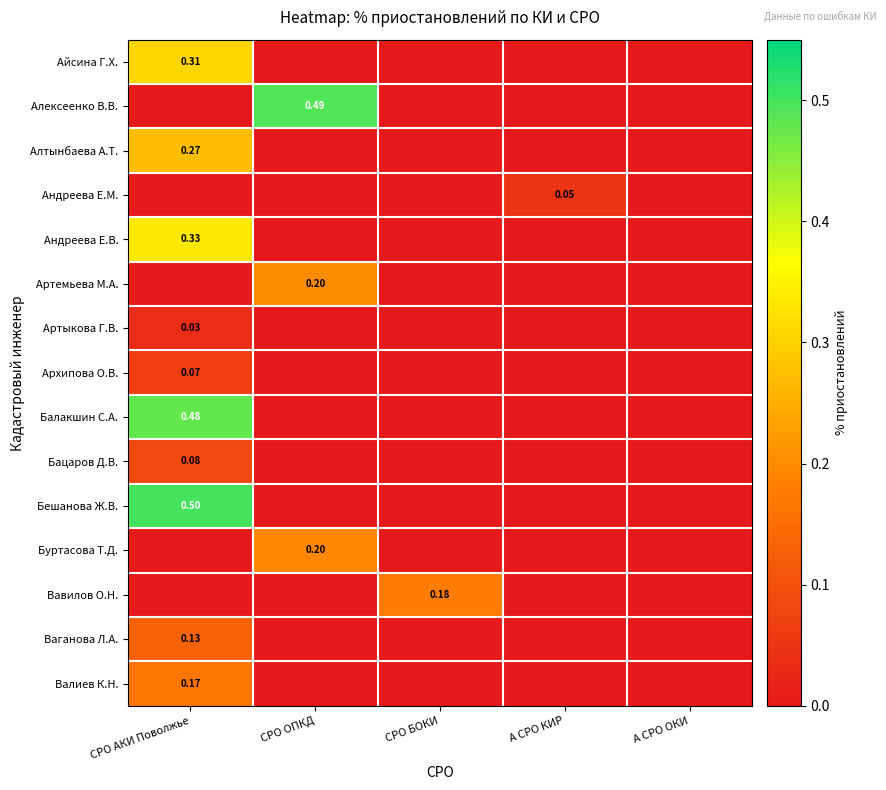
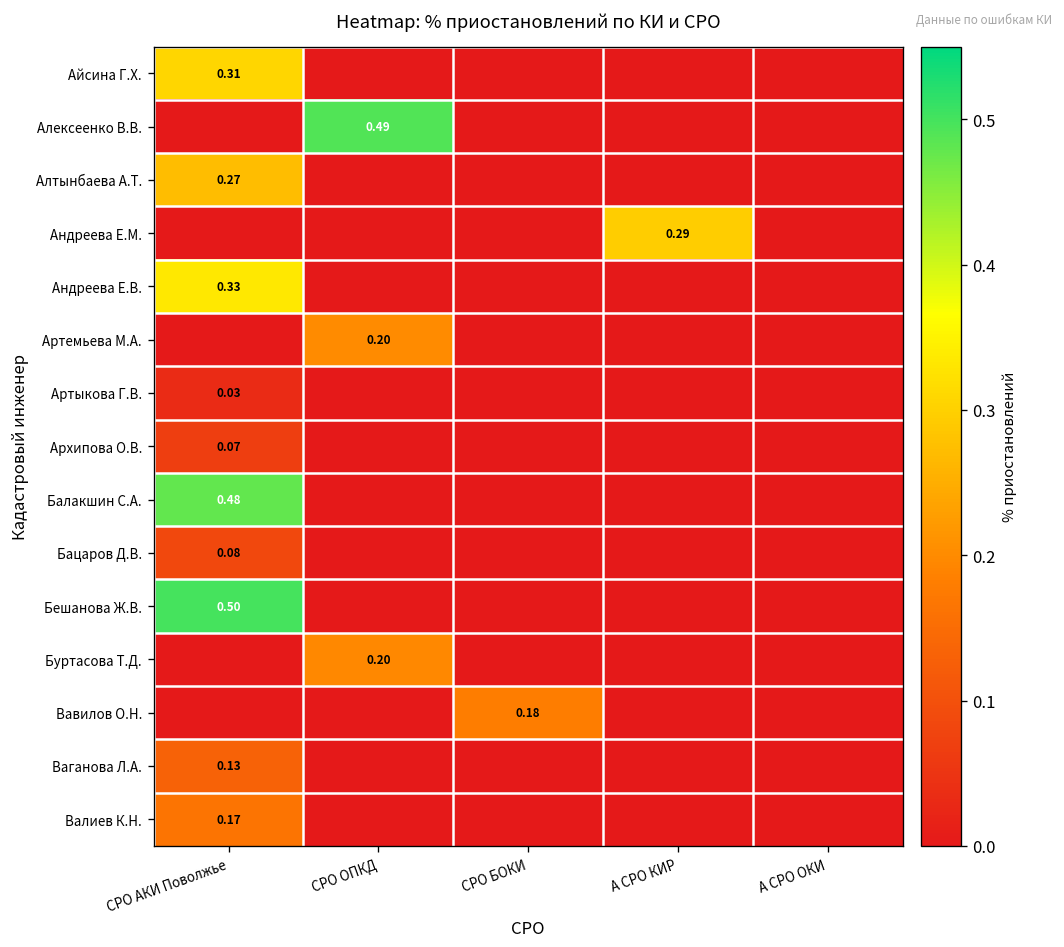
  {
    "Айсина Г.Х.": {
      "СРО АКИ Поволжье": 0.31
    },
    "Алексеенко В.В.": {
      "СРО ОПКД": 0.49
    },
    "Алтынбаева А.Т.": {
      "СРО АКИ Поволжье": 0.27
    },
    "Андреева Е.М.": {
-     "А СРО КИР": 0.05
+     "А СРО КИР": 0.29
    },
    "Андреева Е.В.": {
      "СРО АКИ Поволжье": 0.33
    },
    "Артемьева М.А.": {
      "СРО ОПКД": 0.20
    },
    "Артыкова Г.В.": {
      "СРО АКИ Поволжье": 0.03
    },
    "Архипова О.В.": {
      "СРО АКИ Поволжье": 0.07
    },
    "Балакшин С.А.": {
      "СРО АКИ Поволжье": 0.48
    },
    "Бацаров Д.В.": {
      "СРО АКИ Поволжье": 0.08
    },
    "Бешанова Ж.В.": {
      "СРО АКИ Поволжье": 0.50
    },
    "Буртасова Т.Д.": {
      "СРО ОПКД": 0.20
    },
    "Вавилов О.Н.": {
      "СРО БОКИ": 0.18
    },
    "Ваганова Л.А.": {
      "СРО АКИ Поволжье": 0.13
    },
    "Валиев К.Н.": {
      "СРО АКИ Поволжье": 0.17
    }
  }
